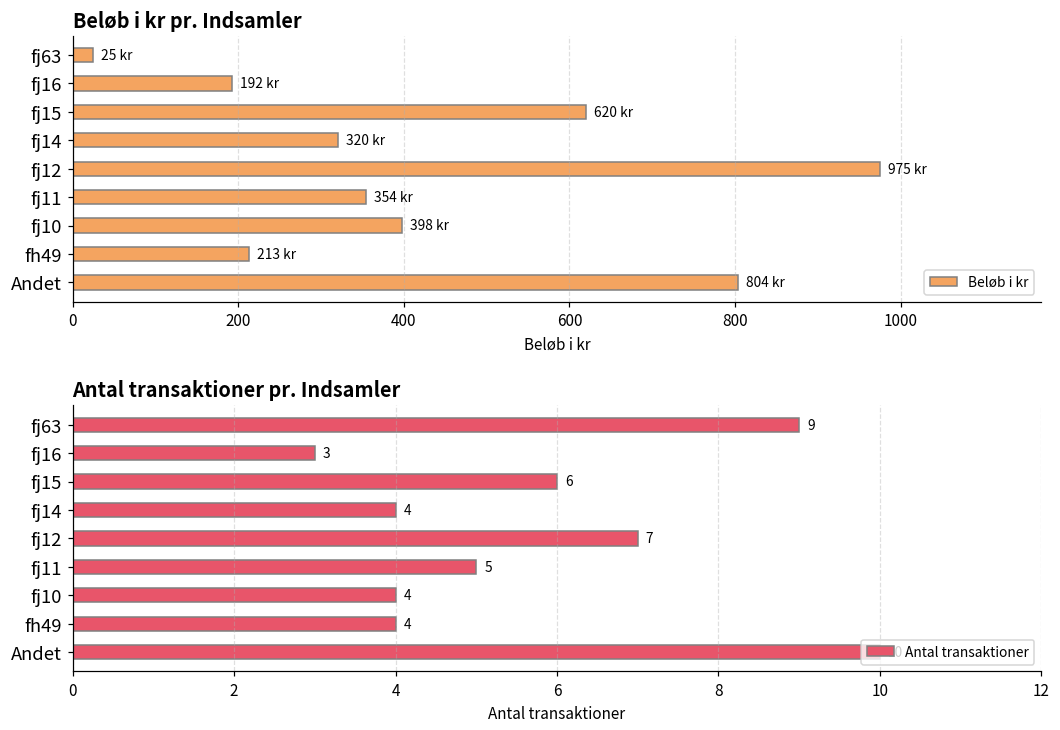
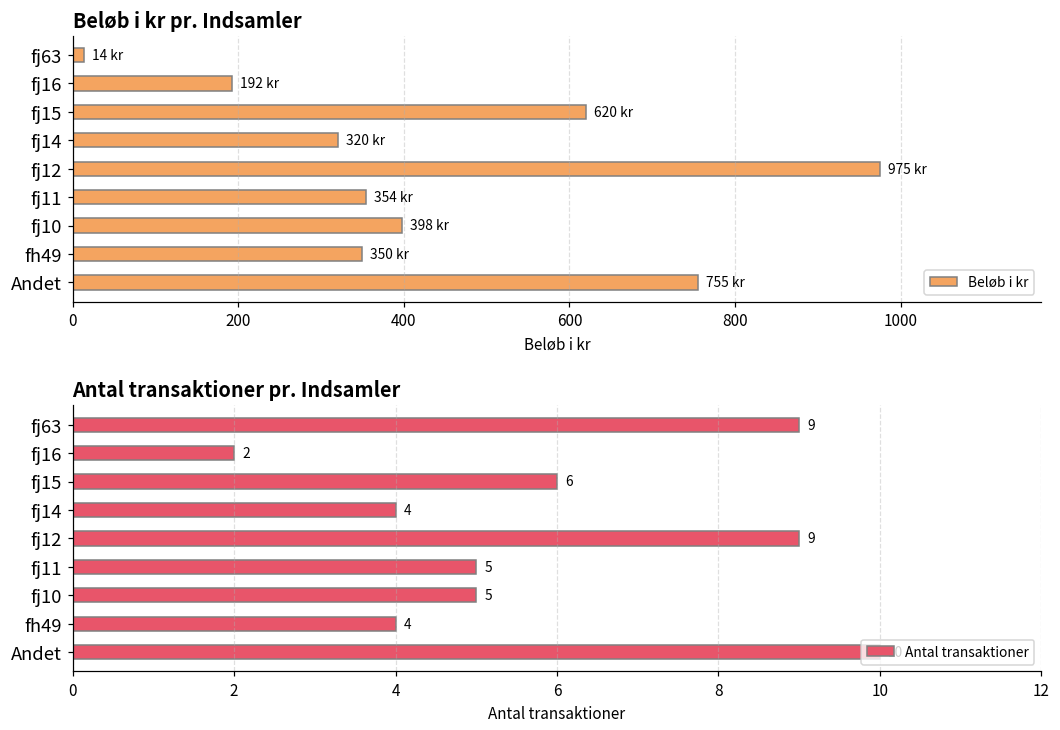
  {
    "Beløb i kr pr. Indsamler": {
-     "fj63": 25,
+     "fj63": 14,
      "fj16": 192,
      "fj15": 620,
      "fj14": 320,
      "fj12": 975,
      "fj11": 354,
      "fj10": 398,
-     "fh49": 213,
-     "Andet": 804
+     "fh49": 350,
+     "Andet": 755
    },
    "Antal transaktioner pr. Indsamler": {
      "fj63": 9,
-     "fj16": 3,
+     "fj16": 2,
      "fj15": 6,
      "fj14": 4,
-     "fj12": 7,
+     "fj12": 9,
      "fj11": 5,
-     "fj10": 4,
+     "fj10": 5,
      "fh49": 4
    }
  }
